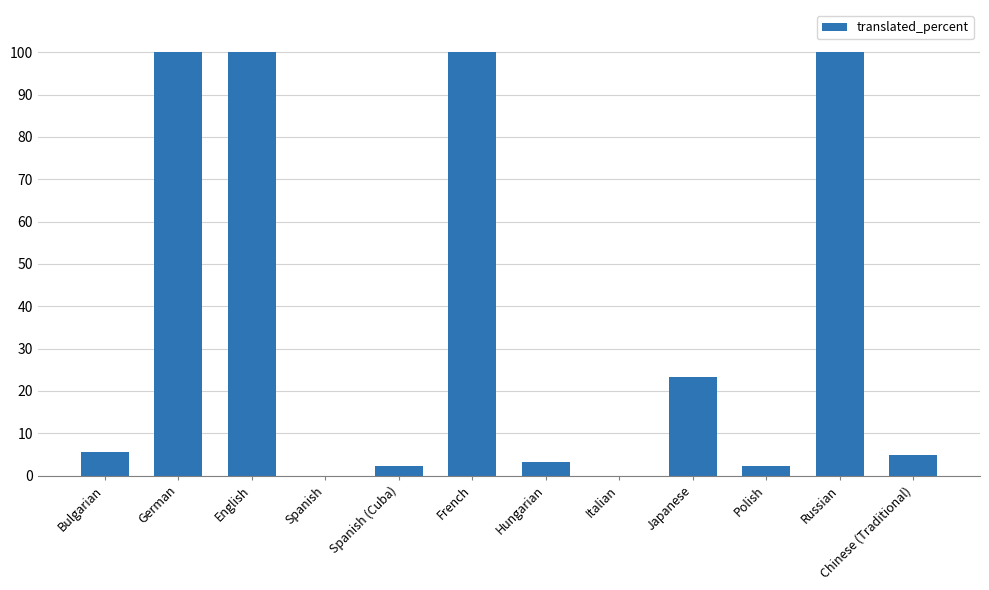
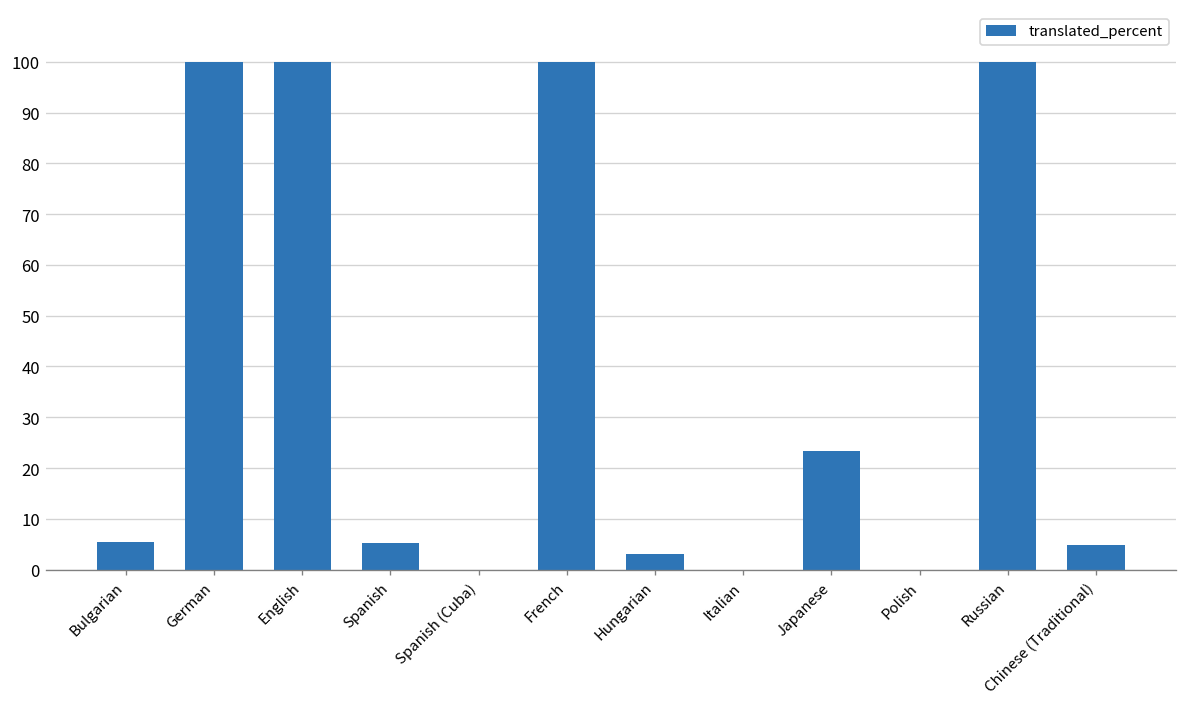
  {
    "Bulgarian": 6,
    "German": 100,
    "English": 100,
-   "Spanish": 0,
-   "Spanish (Cuba)": 2,
+   "Spanish": 5,
+   "Spanish (Cuba)": 0,
    "French": 100,
    "Hungarian": 3,
    "Italian": 0,
    "Japanese": 23,
-   "Polish": 2,
+   "Polish": 0,
    "Russian": 100,
    "Chinese (Traditional)": 5
  }
